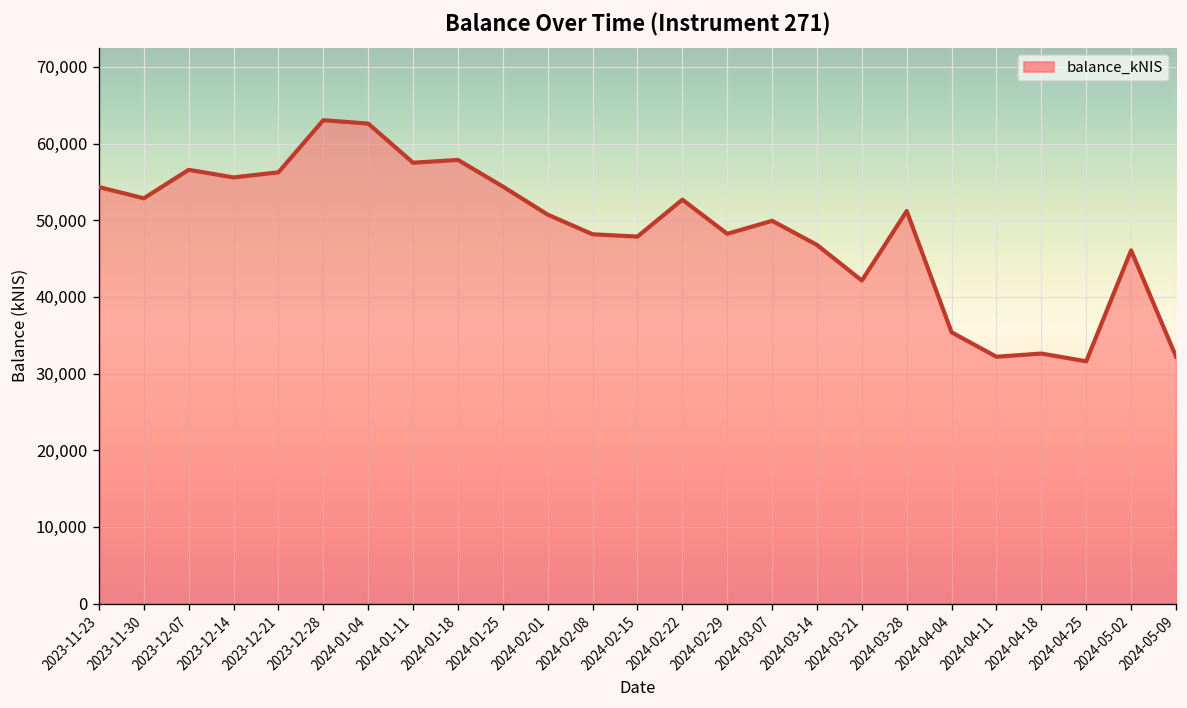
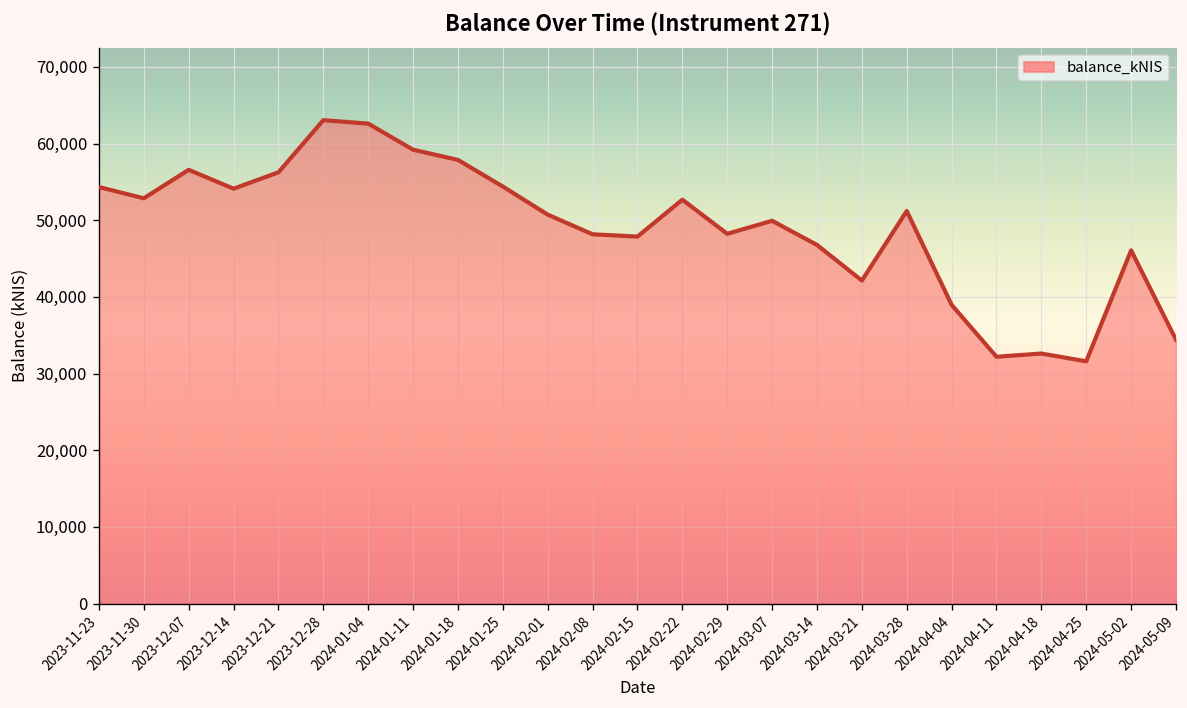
  {
    "2023-11-23": "54,000",
    "2023-11-30": "53,000",
    "2023-12-07": "57,000",
-   "2023-12-14": "56,000",
+   "2023-12-14": "54,000",
    "2023-12-21": "56,000",
    "2023-12-28": "63,000",
    "2024-01-04": "63,000",
-   "2024-01-11": "57,000",
+   "2024-01-11": "59,000",
    "2024-01-18": "58,000",
    "2024-01-25": "54,000",
    "2024-02-01": "51,000",
    "2024-02-08": "48,000",
    "2024-02-15": "48,000",
    "2024-02-22": "53,000",
    "2024-02-29": "48,000",
    "2024-03-07": "50,000",
    "2024-03-14": "47,000",
    "2024-03-21": "42,000",
    "2024-03-28": "51,000",
-   "2024-04-04": "35,000",
+   "2024-04-04": "39,000",
    "2024-04-11": "32,000",
    "2024-04-18": "33,000",
    "2024-04-25": "32,000",
    "2024-05-02": "46,000",
-   "2024-05-09": "32,000"
+   "2024-05-09": "34,000"
  }
